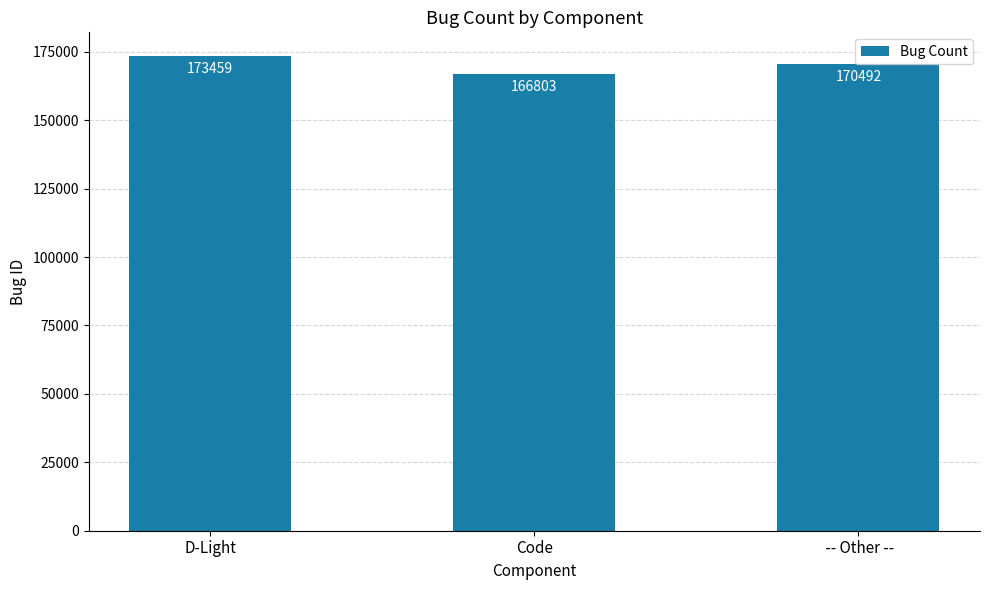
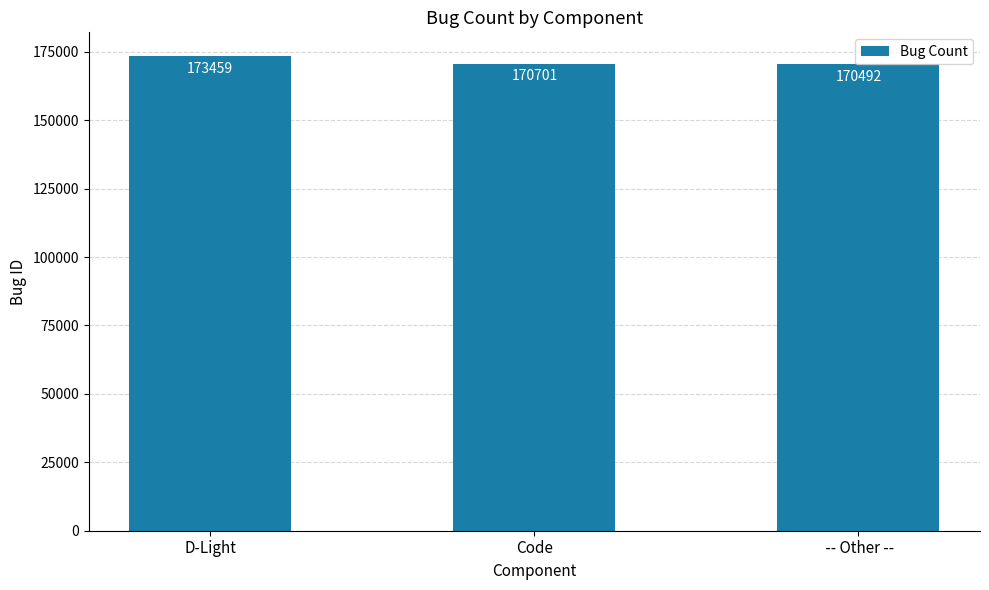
  {
    "D-Light": 173459,
-   "Code": 166803
+   "Code": 170701
  }
